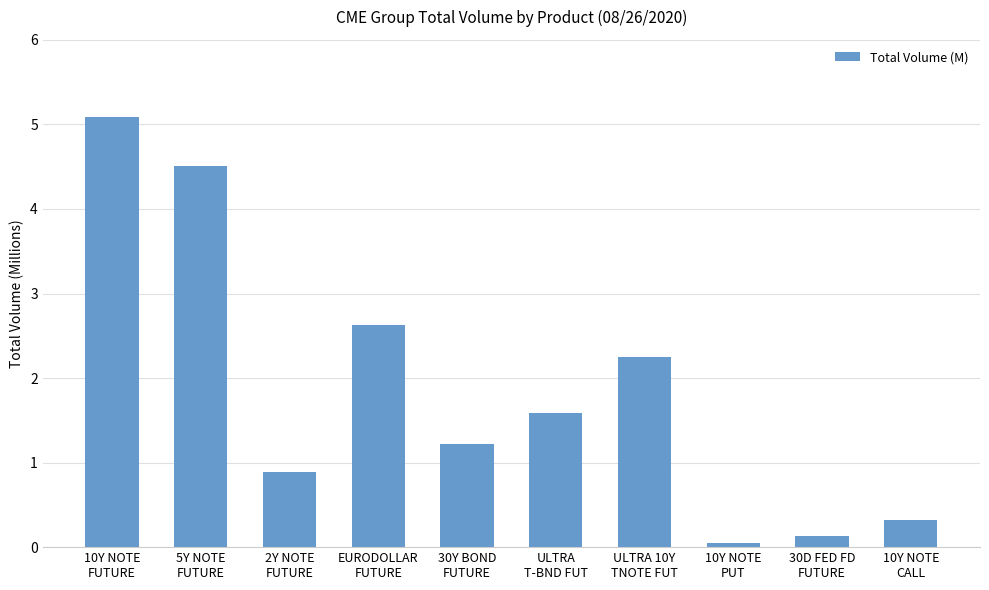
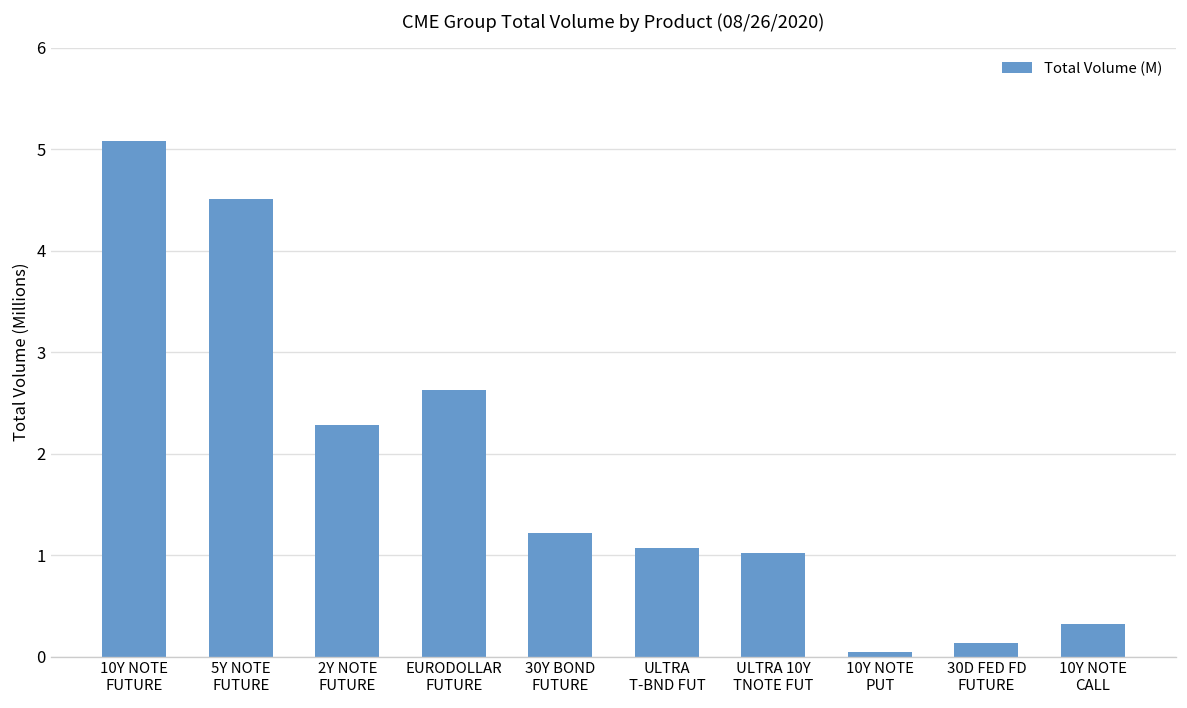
  {
    "10Y NOTE FUTURE": 5.1,
    "5Y NOTE FUTURE": 4.5,
-   "2Y NOTE FUTURE": 0.9,
+   "2Y NOTE FUTURE": 2.3,
    "EURODOLLAR FUTURE": 2.6,
    "30Y BOND FUTURE": 1.2,
-   "ULTRA T-BND FUT": 1.6,
-   "ULTRA 10Y TNOTE FUT": 2.3,
+   "ULTRA T-BND FUT": 1.1,
+   "ULTRA 10Y TNOTE FUT": 1.0,
    "10Y NOTE PUT": 0.0,
    "30D FED FD FUTURE": 0.1,
    "10Y NOTE CALL": 0.3
  }
